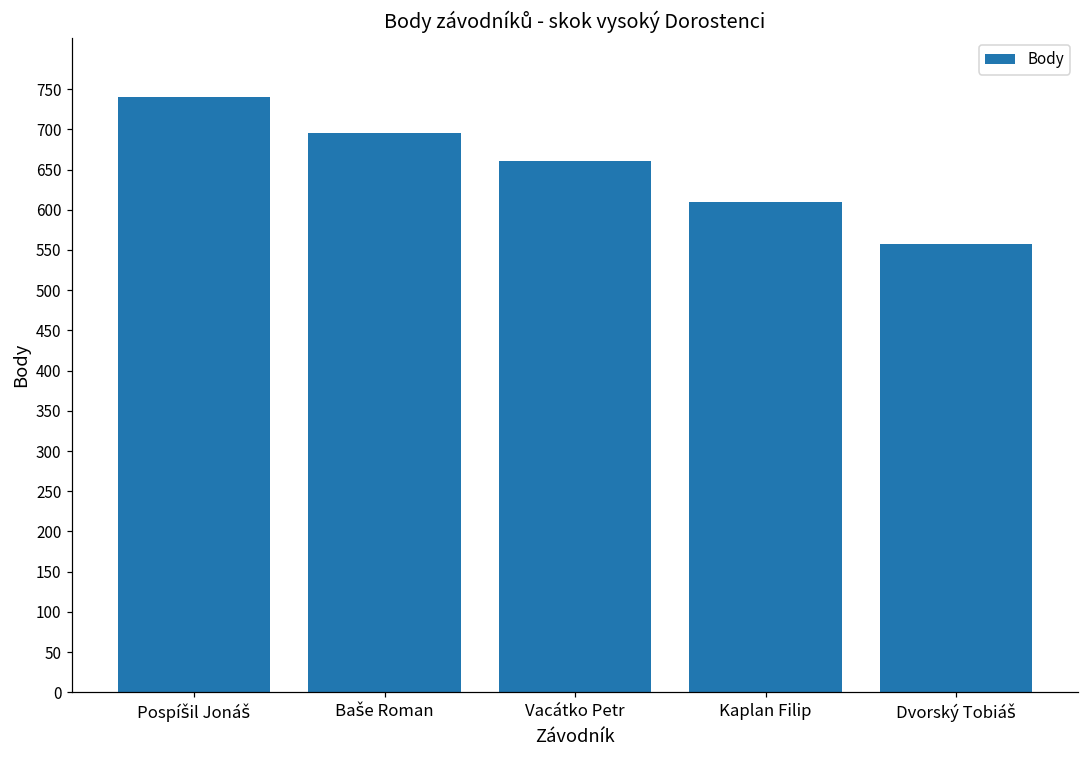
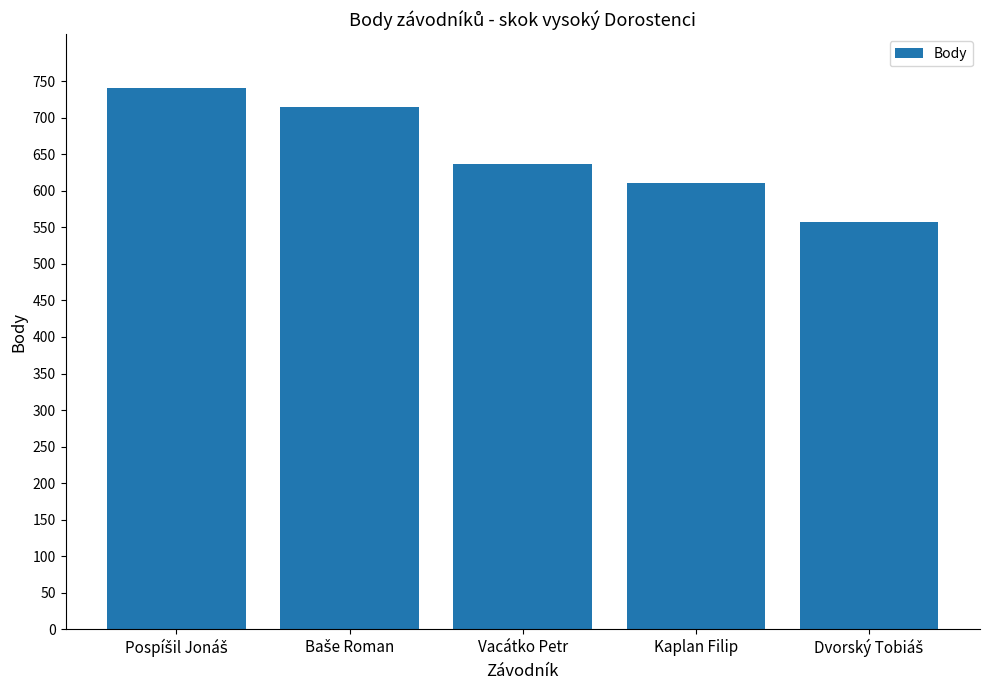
  {
    "Pospíšil Jonáš": 740,
-   "Baše Roman": 700,
-   "Vacátko Petr": 660,
+   "Baše Roman": 710,
+   "Vacátko Petr": 640,
    "Kaplan Filip": 610,
    "Dvorský Tobiáš": 560
  }
